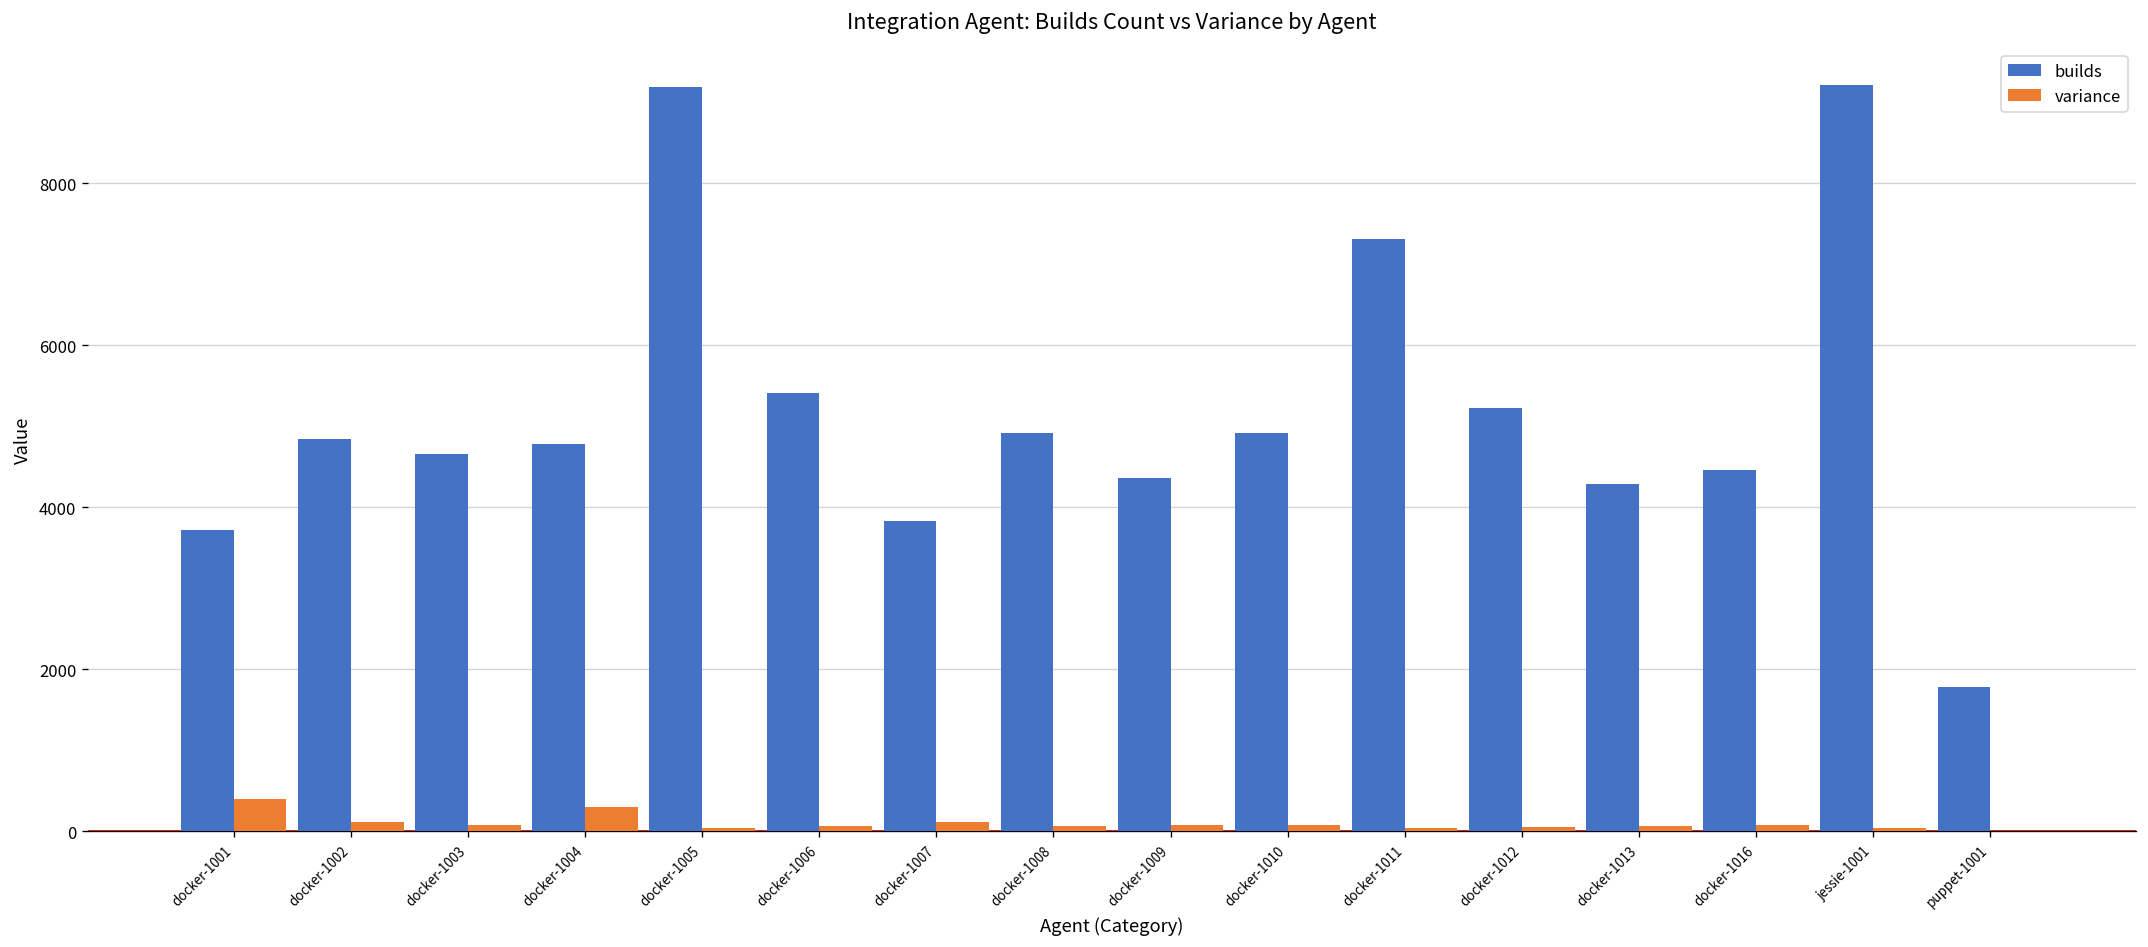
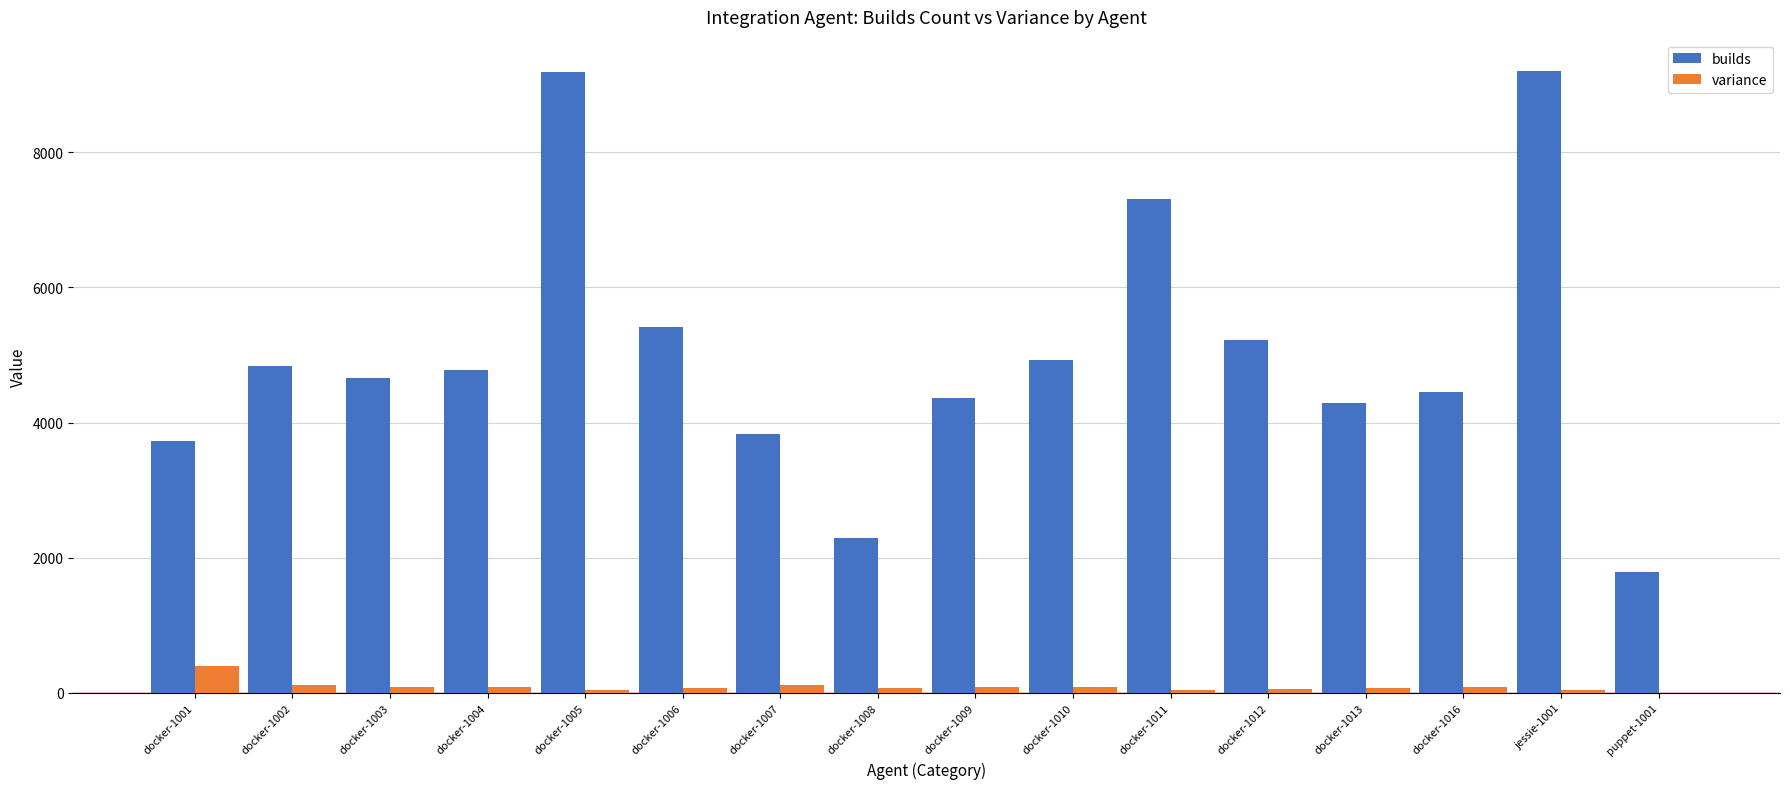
  {
    "builds": {
      "docker-1001": 3700,
      "docker-1002": 4800,
      "docker-1003": 4700,
      "docker-1004": 4800,
      "docker-1005": 9200,
      "docker-1006": 5400,
      "docker-1007": 3800,
-     "docker-1008": 4900,
+     "docker-1008": 2300,
      "docker-1009": 4400,
      "docker-1010": 4900,
      "docker-1011": 7300,
      "docker-1012": 5200,
      "docker-1013": 4300,
      "docker-1016": 4500,
      "jessie-1001": 9200,
      "puppet-1001": 1800
    },
    "variance": {
      "docker-1001": 400,
      "docker-1002": 100,
      "docker-1003": 100,
-     "docker-1004": 300,
+     "docker-1004": 100,
      "docker-1005": 0,
      "docker-1006": 100,
      "docker-1007": 100,
      "docker-1008": 100,
      "docker-1009": 100,
      "docker-1010": 100,
      "docker-1011": 0,
      "docker-1012": 100,
      "docker-1013": 100,
      "docker-1016": 100,
      "jessie-1001": 0
    }
  }
